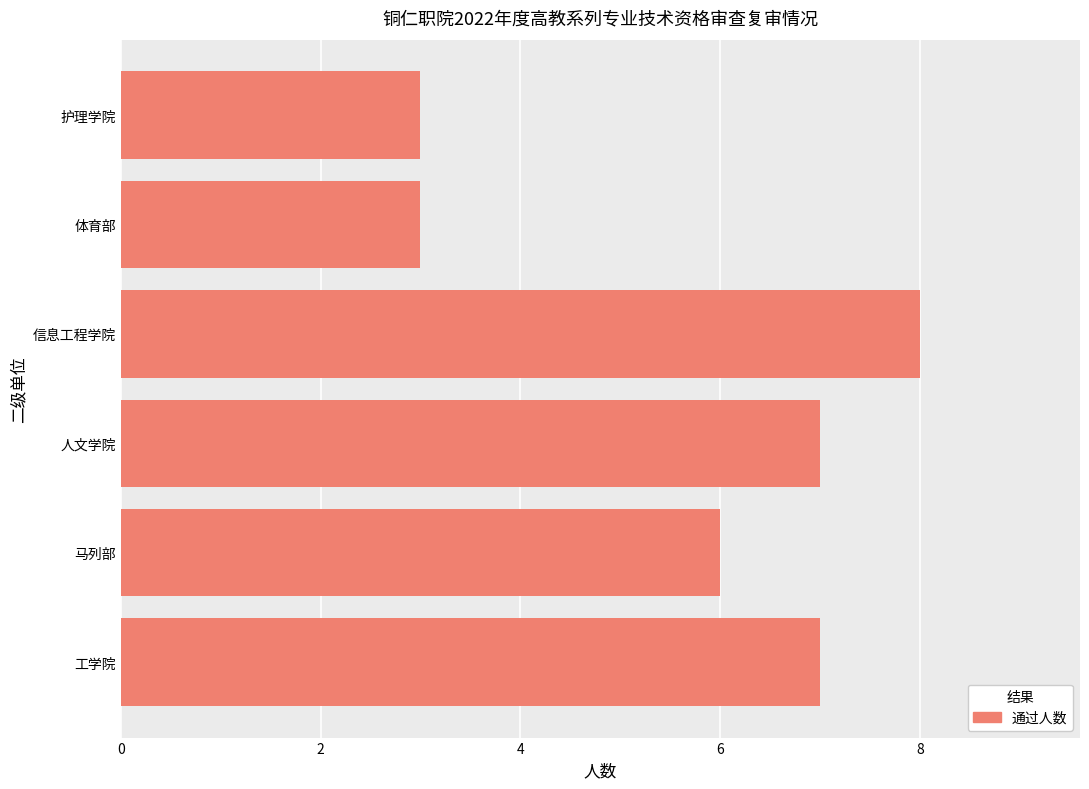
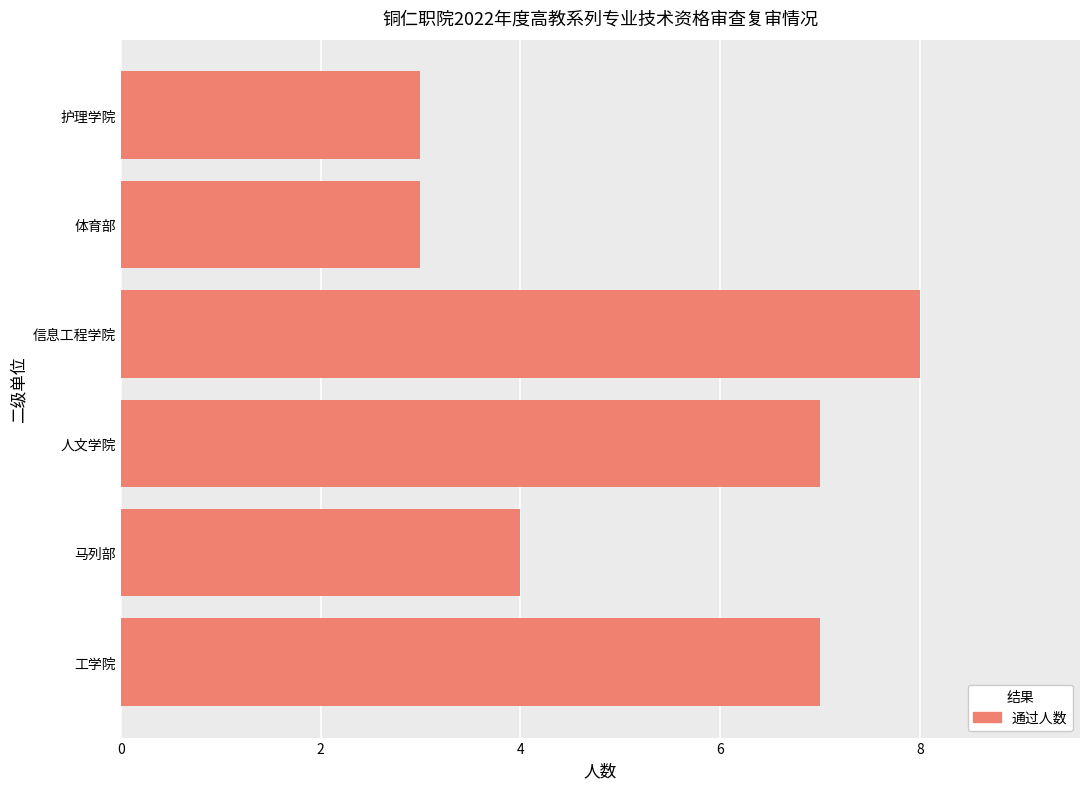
  {
    "护理学院": 3,
    "体育部": 3,
    "信息工程学院": 8,
    "人文学院": 7,
-   "马列部": 6,
+   "马列部": 4,
    "工学院": 7
  }
